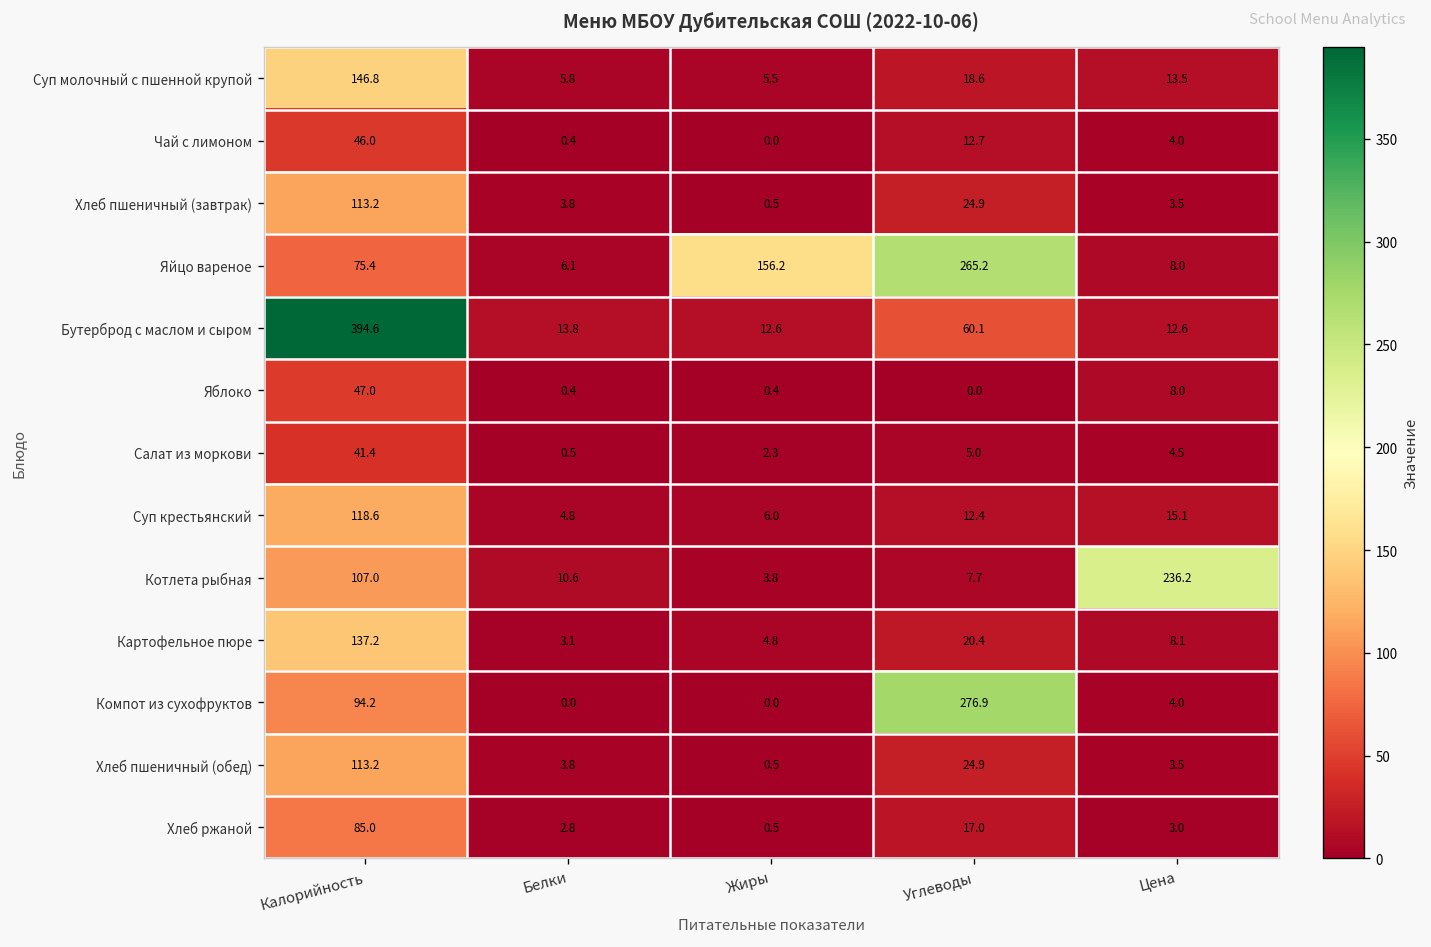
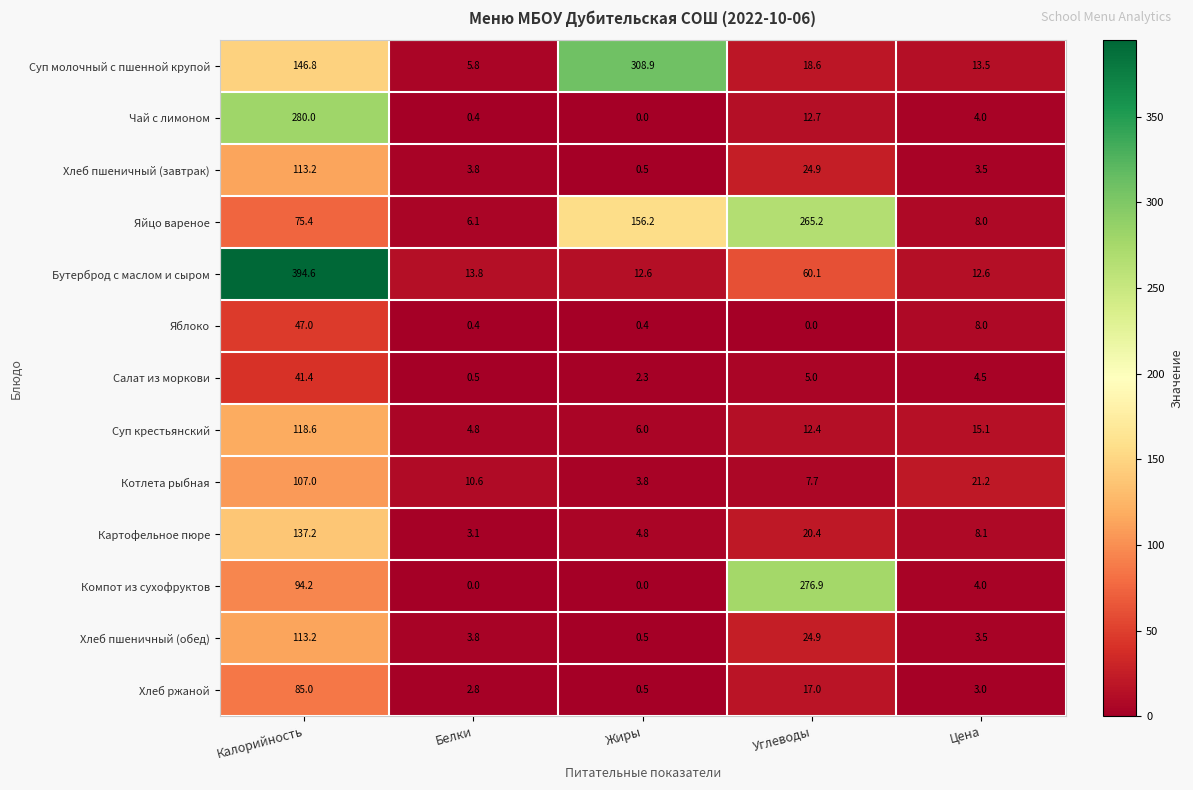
  {
    "Суп молочный с пшенной крупой": {
      "Калорийность": 146.8,
      "Белки": 5.8,
-     "Жиры": 5.5,
+     "Жиры": 308.9,
      "Углеводы": 18.6,
      "Цена": 13.5
    },
    "Чай с лимоном": {
-     "Калорийность": 46.0,
+     "Калорийность": 280.0,
      "Белки": 0.4,
      "Жиры": 0.0,
      "Углеводы": 12.7,
      "Цена": 4.0
    },
    "Хлеб пшеничный (завтрак)": {
      "Калорийность": 113.2,
      "Белки": 3.8,
      "Жиры": 0.5,
      "Углеводы": 24.9,
      "Цена": 3.5
    },
    "Яйцо вареное": {
      "Калорийность": 75.4,
      "Белки": 6.1,
      "Жиры": 156.2,
      "Углеводы": 265.2,
      "Цена": 8.0
    },
    "Бутерброд с маслом и сыром": {
      "Калорийность": 394.6,
      "Белки": 13.8,
      "Жиры": 12.6,
      "Углеводы": 60.1,
      "Цена": 12.6
    },
    "Яблоко": {
      "Калорийность": 47.0,
      "Белки": 0.4,
      "Жиры": 0.4,
      "Углеводы": 0.0,
      "Цена": 8.0
    },
    "Салат из моркови": {
      "Калорийность": 41.4,
      "Белки": 0.5,
      "Жиры": 2.3,
      "Углеводы": 5.0,
      "Цена": 4.5
    },
    "Суп крестьянский": {
      "Калорийность": 118.6,
      "Белки": 4.8,
      "Жиры": 6.0,
      "Углеводы": 12.4,
      "Цена": 15.1
    },
    "Котлета рыбная": {
      "Калорийность": 107.0,
      "Белки": 10.6,
      "Жиры": 3.8,
      "Углеводы": 7.7,
-     "Цена": 236.2
+     "Цена": 21.2
    },
    "Картофельное пюре": {
      "Калорийность": 137.2,
      "Белки": 3.1,
      "Жиры": 4.8,
      "Углеводы": 20.4,
      "Цена": 8.1
    },
    "Компот из сухофруктов": {
      "Калорийность": 94.2,
      "Белки": 0.0,
      "Жиры": 0.0,
      "Углеводы": 276.9,
      "Цена": 4.0
    },
    "Хлеб пшеничный (обед)": {
      "Калорийность": 113.2,
      "Белки": 3.8,
      "Жиры": 0.5,
      "Углеводы": 24.9,
      "Цена": 3.5
    },
    "Хлеб ржаной": {
      "Калорийность": 85.0,
      "Белки": 2.8,
      "Жиры": 0.5,
      "Углеводы": 17.0,
      "Цена": 3.0
    }
  }
